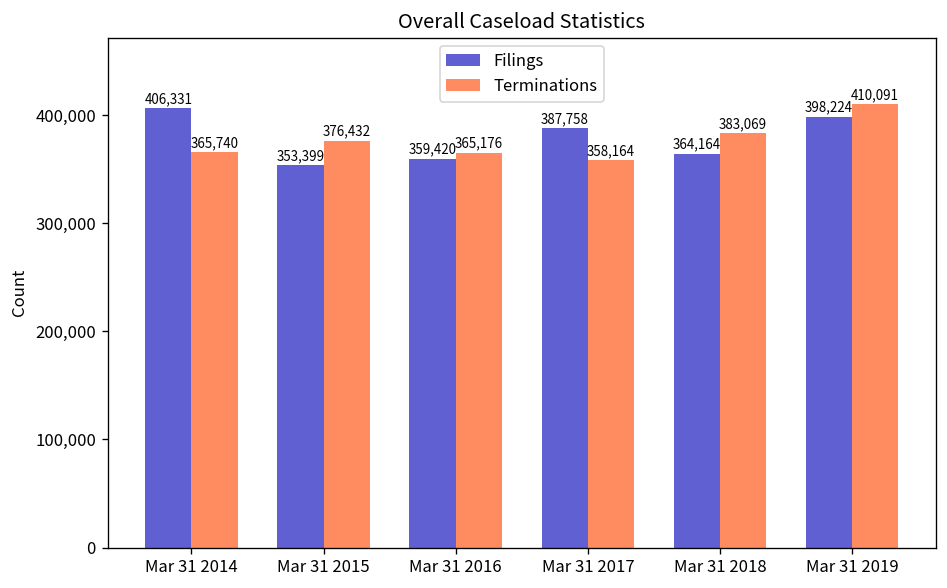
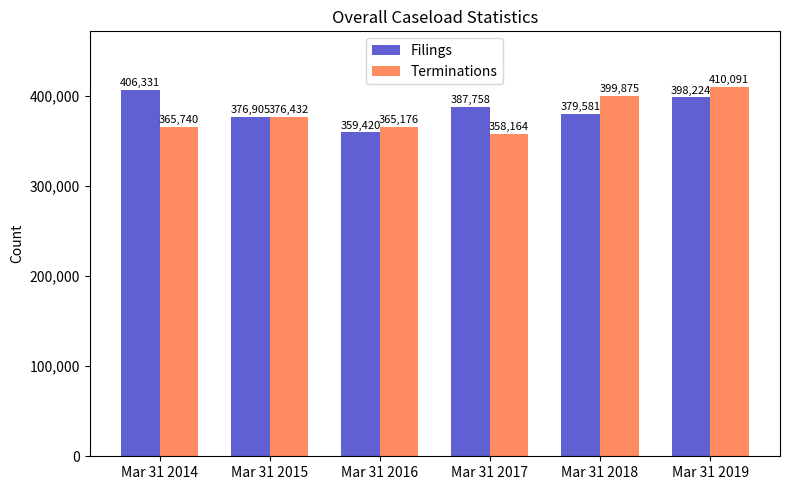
  {
    "Filings": {
      "Mar 31 2014": "406,331",
-     "Mar 31 2015": "353,399",
+     "Mar 31 2015": "376,905",
      "Mar 31 2016": "359,420",
      "Mar 31 2017": "387,758",
-     "Mar 31 2018": "364,164",
+     "Mar 31 2018": "379,581",
      "Mar 31 2019": "398,224"
    },
    "Terminations": {
      "Mar 31 2014": "365,740",
      "Mar 31 2015": "376,432",
      "Mar 31 2016": "365,176",
      "Mar 31 2017": "358,164",
-     "Mar 31 2018": "383,069",
+     "Mar 31 2018": "399,875",
      "Mar 31 2019": "410,091"
    }
  }
